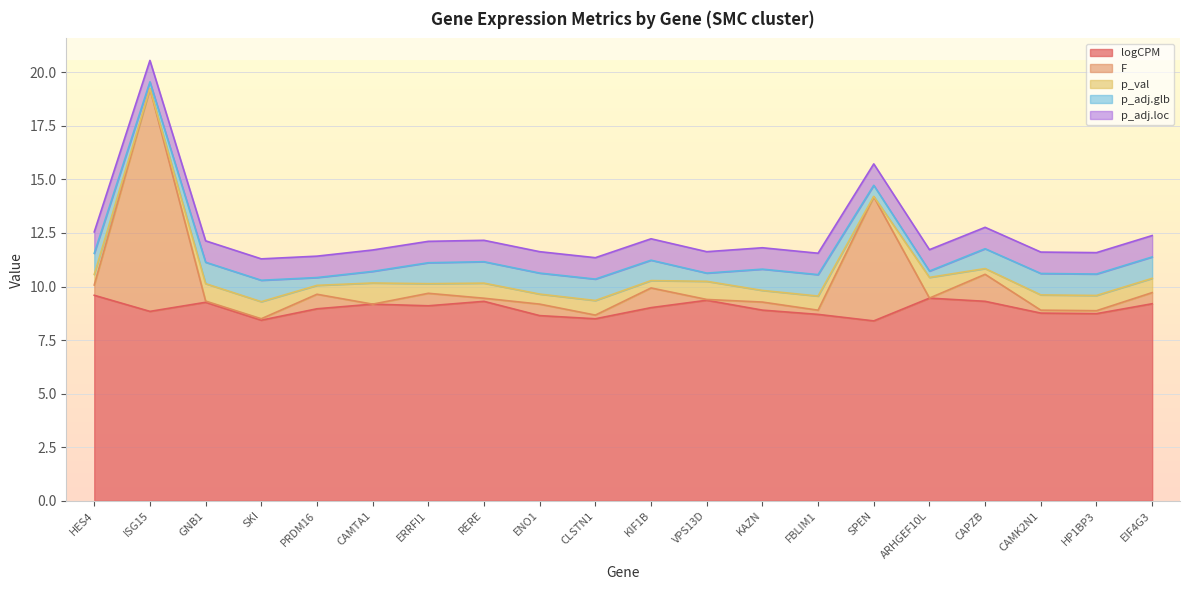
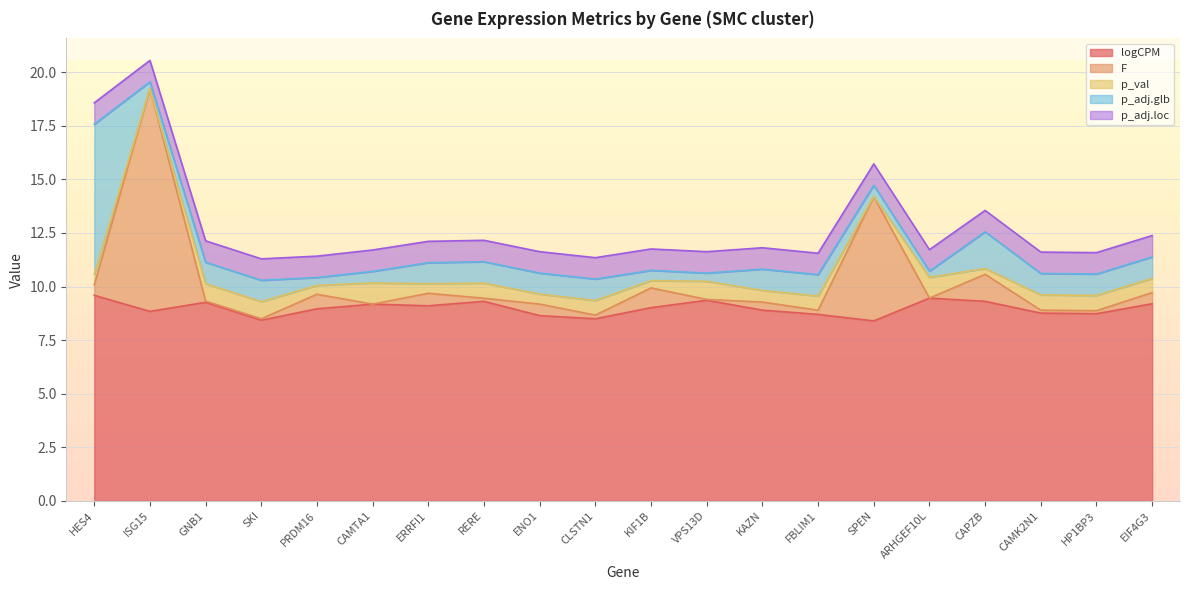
  {
    "p_adj.glb": {
-     "HES4": 1.0,
+     "HES4": 7.0,
      "ISG15": 0.3,
      "GNB1": 1.0,
      "SKI": 1.0,
      "PRDM16": 0.4,
      "CAMTA1": 0.5,
      "ERRFI1": 1.0,
      "RERE": 1.0,
      "ENO1": 1.0,
      "CLSTN1": 1.0,
-     "KIF1B": 1.0,
+     "KIF1B": 0.5,
      "VPS13D": 0.4,
      "KAZN": 1.0,
      "FBLIM1": 1.0,
      "SPEN": 0.5,
      "ARHGEF10L": 0.3,
-     "CAPZB": 0.9,
+     "CAPZB": 1.7,
      "CAMK2N1": 1.0,
      "HP1BP3": 1.0,
      "EIF4G3": 1.0
    },
    "p_adj.loc": {
      "HES4": 1.0,
      "ISG15": 1.0,
      "GNB1": 1.0,
      "SKI": 1.0,
      "PRDM16": 1.0,
      "CAMTA1": 1.0,
      "ERRFI1": 1.0,
      "RERE": 1.0,
      "ENO1": 1.0,
      "CLSTN1": 1.0,
      "KIF1B": 1.0,
      "VPS13D": 1.0,
      "KAZN": 1.0,
      "FBLIM1": 1.0,
      "SPEN": 1.0,
      "ARHGEF10L": 1.0,
      "CAPZB": 1.0,
      "CAMK2N1": 1.0,
      "HP1BP3": 1.0,
      "EIF4G3": 1.0
    }
  }
